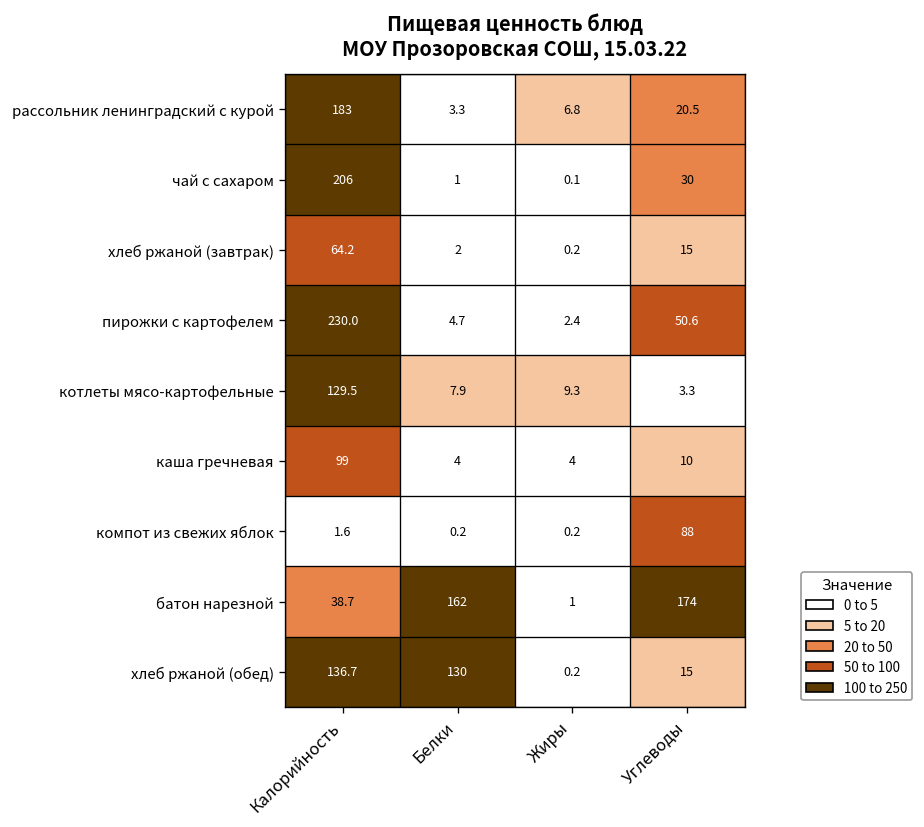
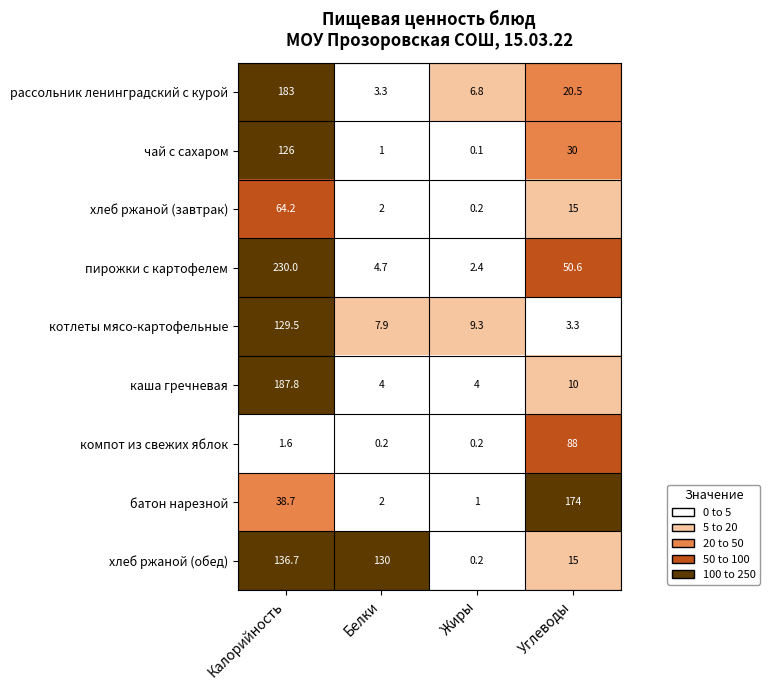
  {
    "рассольник ленинградский с курой": {
      "Калорийность": 183,
      "Белки": 3.3,
      "Жиры": 6.8,
      "Углеводы": 20.5
    },
    "чай с сахаром": {
-     "Калорийность": 206,
+     "Калорийность": 126,
      "Белки": 1,
      "Жиры": 0.1,
      "Углеводы": 30
    },
    "хлеб ржаной (завтрак)": {
      "Калорийность": 64.2,
      "Белки": 2,
      "Жиры": 0.2,
      "Углеводы": 15
    },
    "пирожки с картофелем": {
      "Калорийность": 230.0,
      "Белки": 4.7,
      "Жиры": 2.4,
      "Углеводы": 50.6
    },
    "котлеты мясо-картофельные": {
      "Калорийность": 129.5,
      "Белки": 7.9,
      "Жиры": 9.3,
      "Углеводы": 3.3
    },
    "каша гречневая": {
-     "Калорийность": 99,
+     "Калорийность": 187.8,
      "Белки": 4,
      "Жиры": 4,
      "Углеводы": 10
    },
    "компот из свежих яблок": {
      "Калорийность": 1.6,
      "Белки": 0.2,
      "Жиры": 0.2,
      "Углеводы": 88
    },
    "батон нарезной": {
      "Калорийность": 38.7,
-     "Белки": 162,
+     "Белки": 2,
      "Жиры": 1,
      "Углеводы": 174
    },
    "хлеб ржаной (обед)": {
      "Калорийность": 136.7,
      "Белки": 130,
      "Жиры": 0.2,
      "Углеводы": 15
    }
  }
